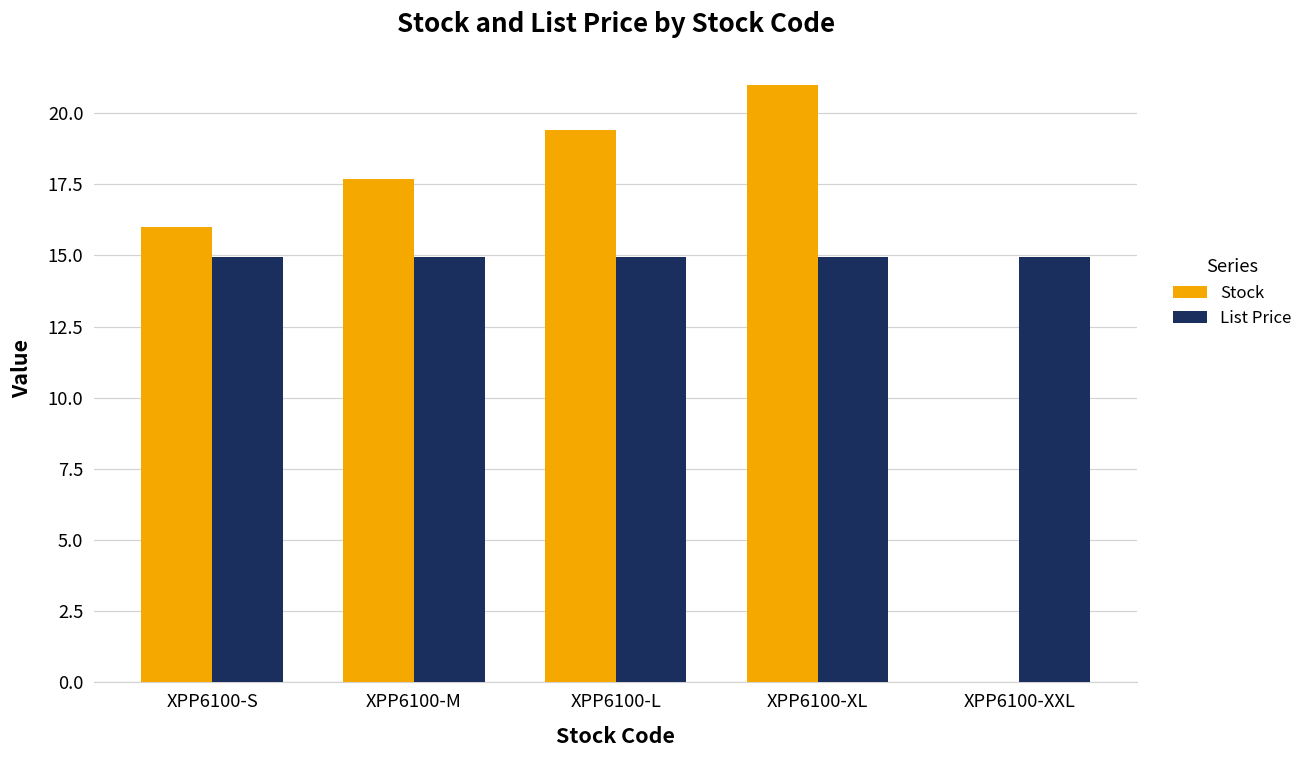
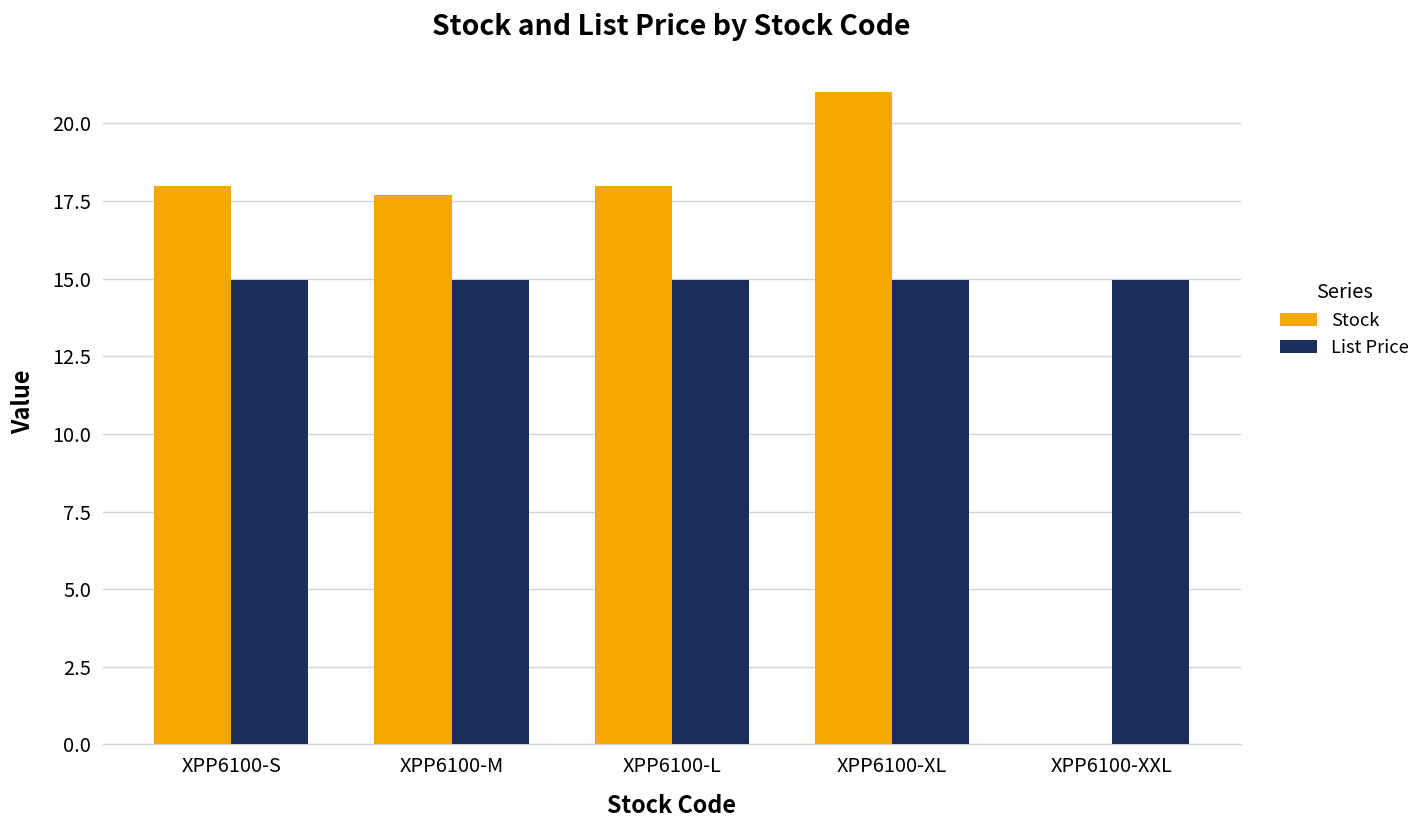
  {
    "Stock": {
-     "XPP6100-S": 16,
+     "XPP6100-S": 18,
      "XPP6100-M": 17.7,
-     "XPP6100-L": 19.4,
+     "XPP6100-L": 18.0,
      "XPP6100-XL": 21.0,
      "XPP6100-XXL": 0.0
    },
    "List Price": {
      "XPP6100-S": 15.0,
      "XPP6100-M": 15.0,
      "XPP6100-L": 15.0,
      "XPP6100-XL": 15.0,
      "XPP6100-XXL": 15.0
    }
  }
